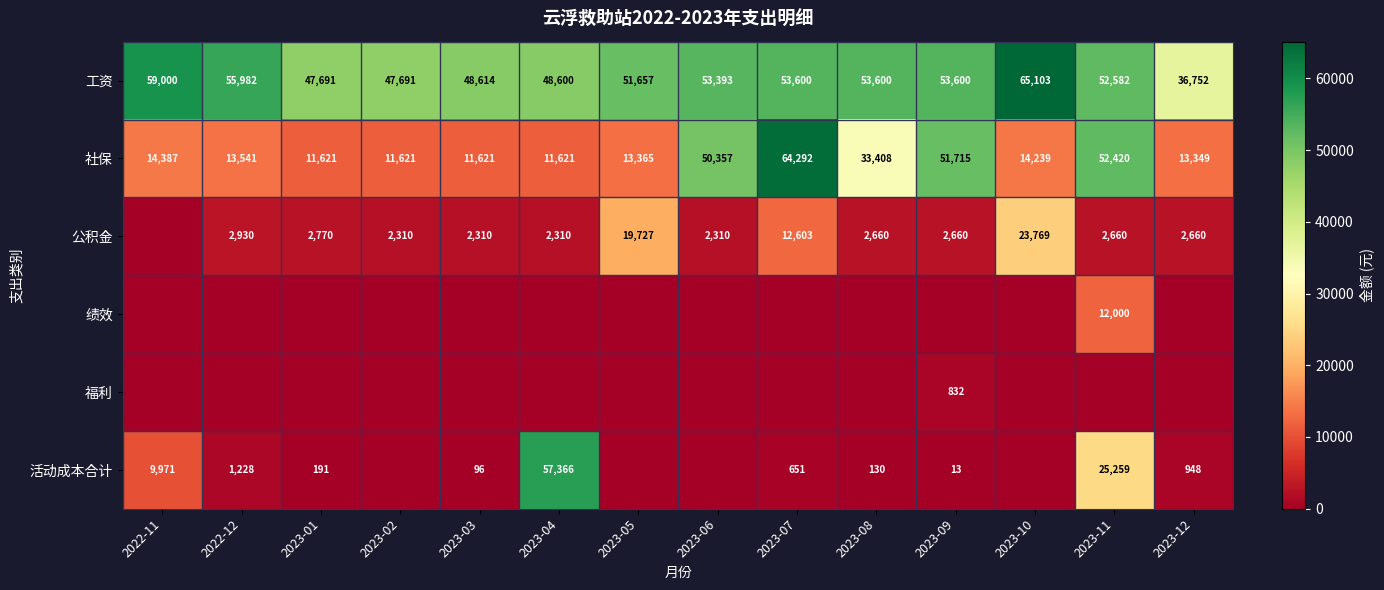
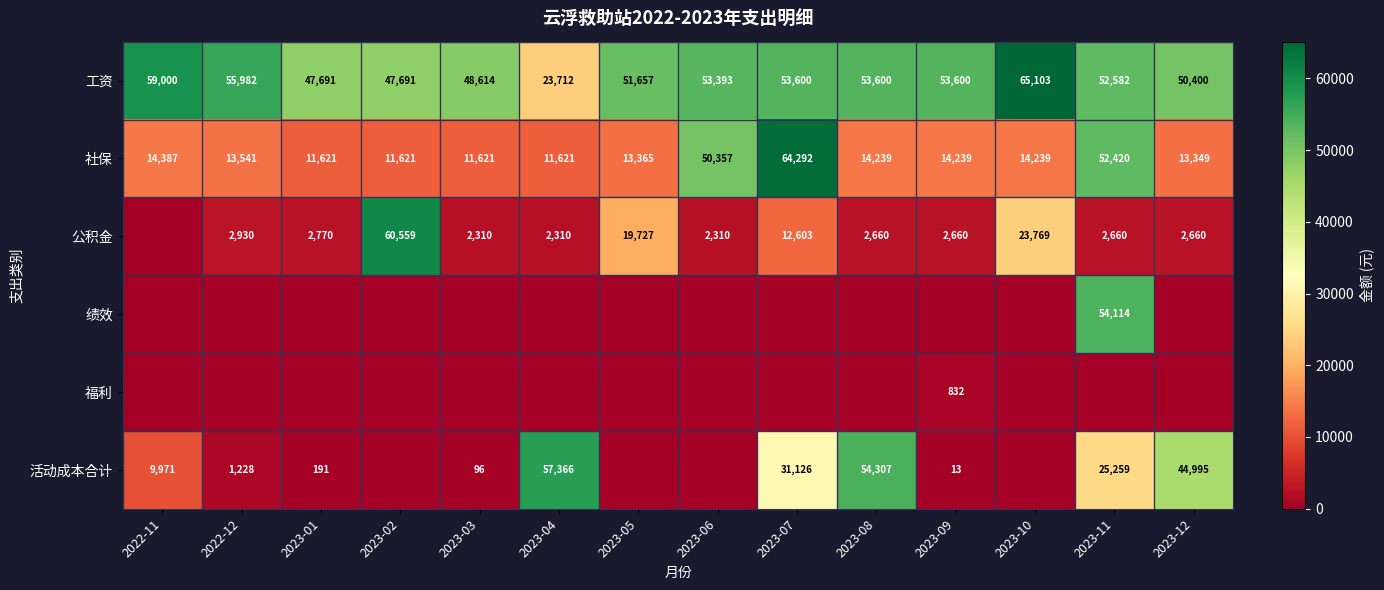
  {
    "工资": {
      "2022-11": "59,000",
      "2022-12": "55,982",
      "2023-01": "47,691",
      "2023-02": "47,691",
      "2023-03": "48,614",
-     "2023-04": "48,600",
+     "2023-04": "23,712",
      "2023-05": "51,657",
      "2023-06": "53,393",
      "2023-07": "53,600",
      "2023-08": "53,600",
      "2023-09": "53,600",
      "2023-10": "65,103",
      "2023-11": "52,582",
-     "2023-12": "36,752"
+     "2023-12": "50,400"
    },
    "社保": {
      "2022-11": "14,387",
      "2022-12": "13,541",
      "2023-01": "11,621",
      "2023-02": "11,621",
      "2023-03": "11,621",
      "2023-04": "11,621",
      "2023-05": "13,365",
      "2023-06": "50,357",
      "2023-07": "64,292",
-     "2023-08": "33,408",
-     "2023-09": "51,715",
+     "2023-08": "14,239",
+     "2023-09": "14,239",
      "2023-10": "14,239",
      "2023-11": "52,420",
      "2023-12": "13,349"
    },
    "公积金": {
      "2022-12": "2,930",
      "2023-01": "2,770",
-     "2023-02": "2,310",
+     "2023-02": "60,559",
      "2023-03": "2,310",
      "2023-04": "2,310",
      "2023-05": "19,727",
      "2023-06": "2,310",
      "2023-07": "12,603",
      "2023-08": "2,660",
      "2023-09": "2,660",
      "2023-10": "23,769",
      "2023-11": "2,660",
      "2023-12": "2,660"
    },
    "绩效": {
-     "2023-11": "12,000"
+     "2023-11": "54,114"
    },
    "福利": {
      "2023-09": "832"
    },
    "活动成本合计": {
      "2022-11": "9,971",
      "2022-12": "1,228",
      "2023-01": "191",
      "2023-03": "96",
      "2023-04": "57,366",
-     "2023-07": "651",
-     "2023-08": "130",
+     "2023-07": "31,126",
+     "2023-08": "54,307",
      "2023-09": "13",
      "2023-11": "25,259",
-     "2023-12": "948"
+     "2023-12": "44,995"
    }
  }
